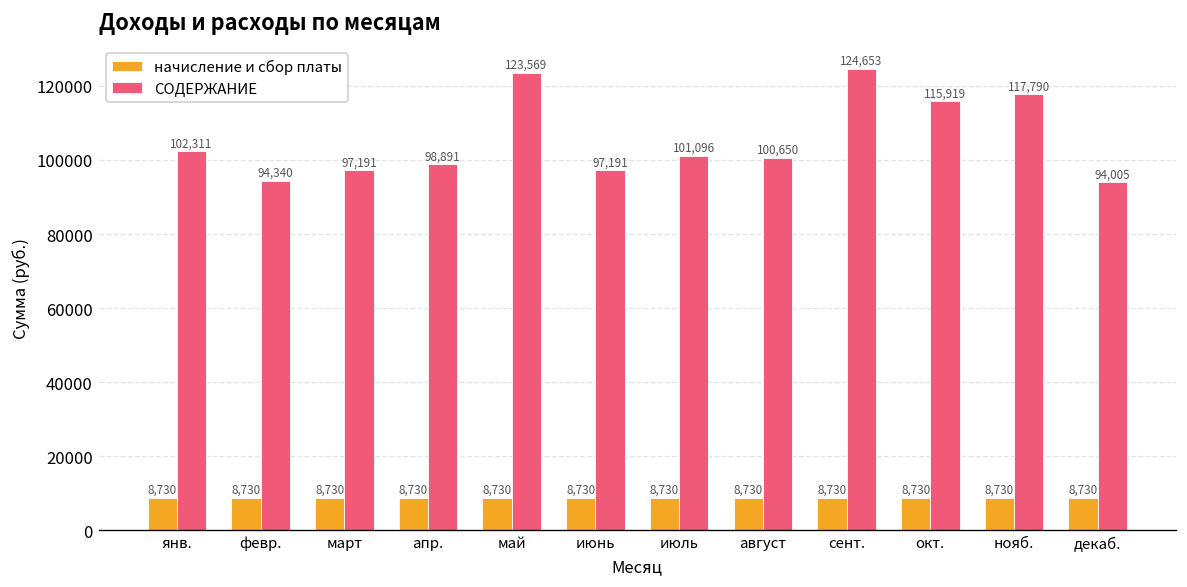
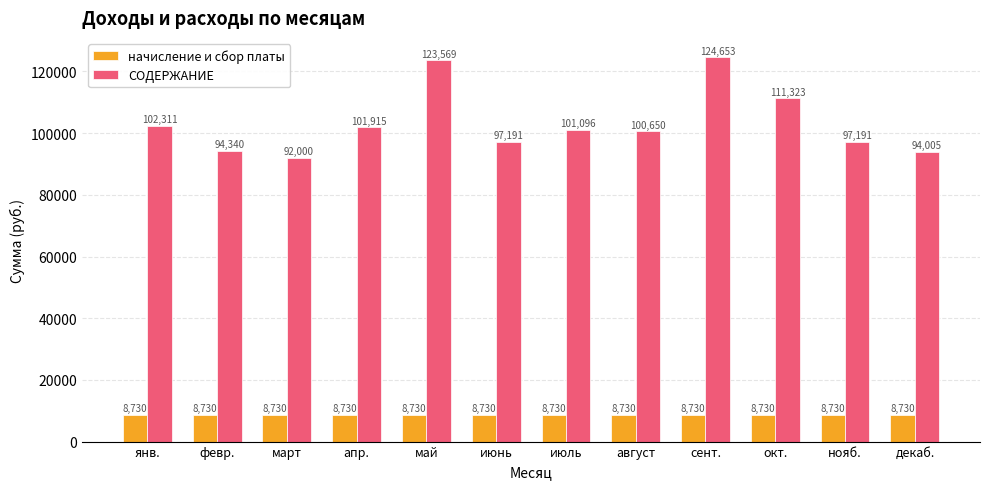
  {
    "начисление и сбор платы": {
      "янв.": "8,730",
      "февр.": "8,730",
      "март": "8,730",
      "апр.": "8,730",
      "май": "8,730",
      "июнь": "8,730",
      "июль": "8,730",
      "август": "8,730",
      "сент.": "8,730",
      "окт.": "8,730",
      "нояб.": "8,730",
      "декаб.": "8,730"
    },
    "СОДЕРЖАНИЕ": {
      "янв.": "102,311",
      "февр.": "94,340",
-     "март": "97,191",
-     "апр.": "98,891",
+     "март": "92,000",
+     "апр.": "101,915",
      "май": "123,569",
      "июнь": "97,191",
      "июль": "101,096",
      "август": "100,650",
      "сент.": "124,653",
-     "окт.": "115,919",
-     "нояб.": "117,790",
+     "окт.": "111,323",
+     "нояб.": "97,191",
      "декаб.": "94,005"
    }
  }
